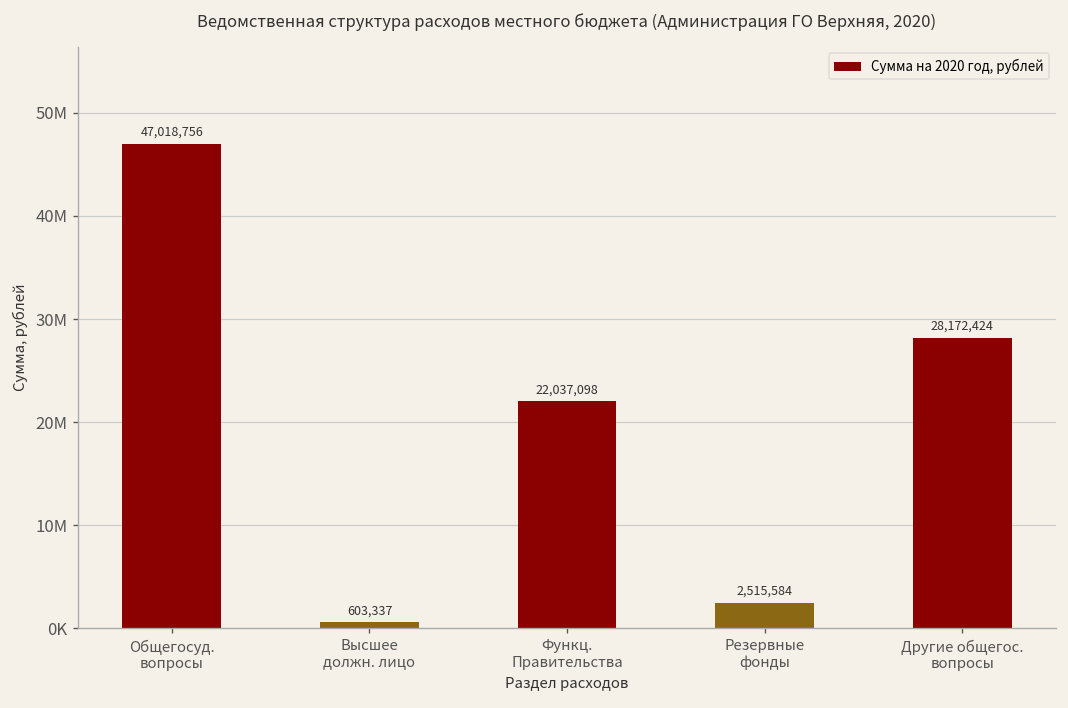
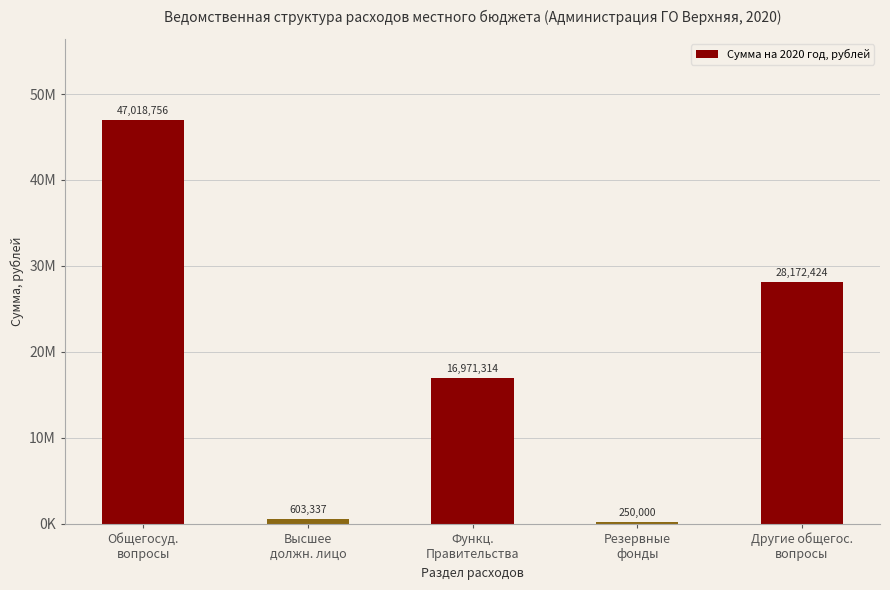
  {
    "Общегосуд. вопросы": "47,018,756",
    "Высшее должн. лицо": "603,337",
-   "Функц. Правительства": "22,037,098",
-   "Резервные фонды": "2,515,584",
+   "Функц. Правительства": "16,971,314",
+   "Резервные фонды": "250,000",
    "Другие общегос. вопросы": "28,172,424"
  }
